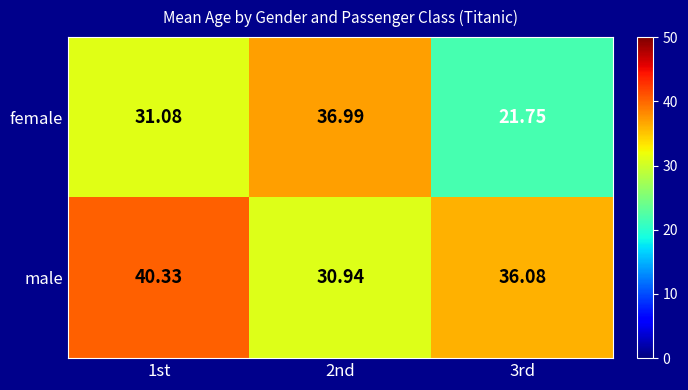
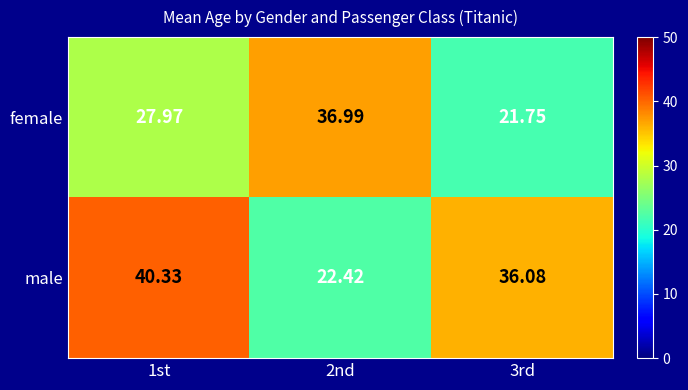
  {
    "female": {
-     "1st": 31.08,
+     "1st": 27.97,
      "2nd": 36.99,
      "3rd": 21.75
    },
    "male": {
      "1st": 40.33,
-     "2nd": 30.94,
+     "2nd": 22.42,
      "3rd": 36.08
    }
  }
